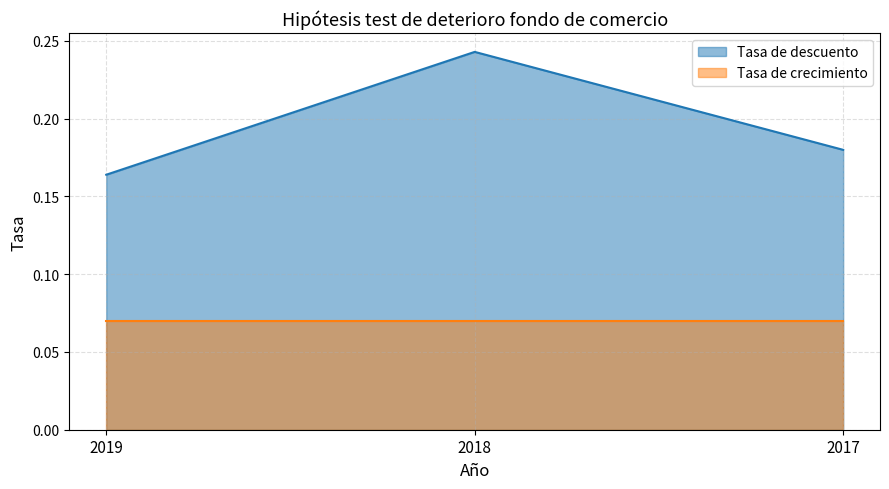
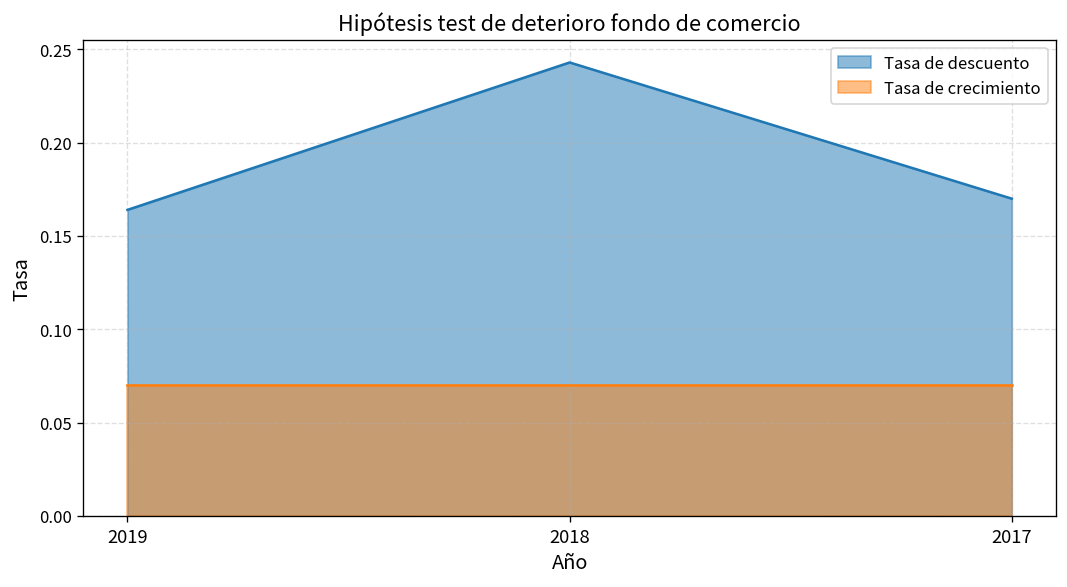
  {
    "Tasa de descuento": {
      "2019": 0.164,
      "2018": 0.243,
-     "2017": 0.18
+     "2017": 0.17
    },
    "Tasa de crecimiento": {
      "2019": 0.07,
      "2018": 0.07,
      "2017": 0.07
    }
  }
